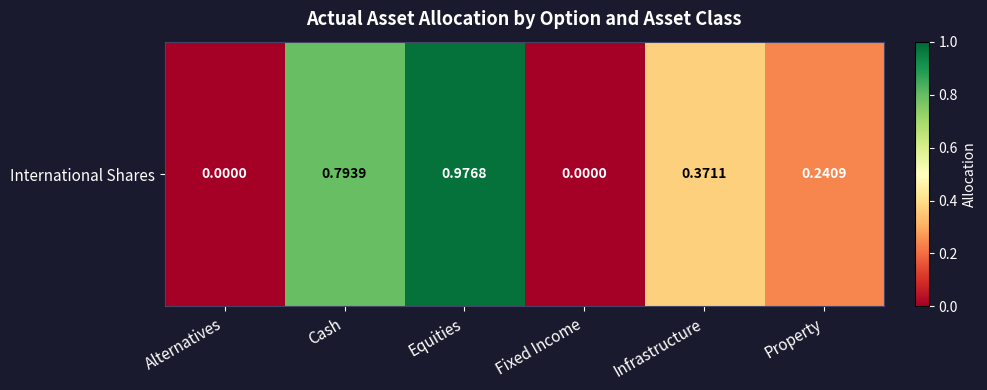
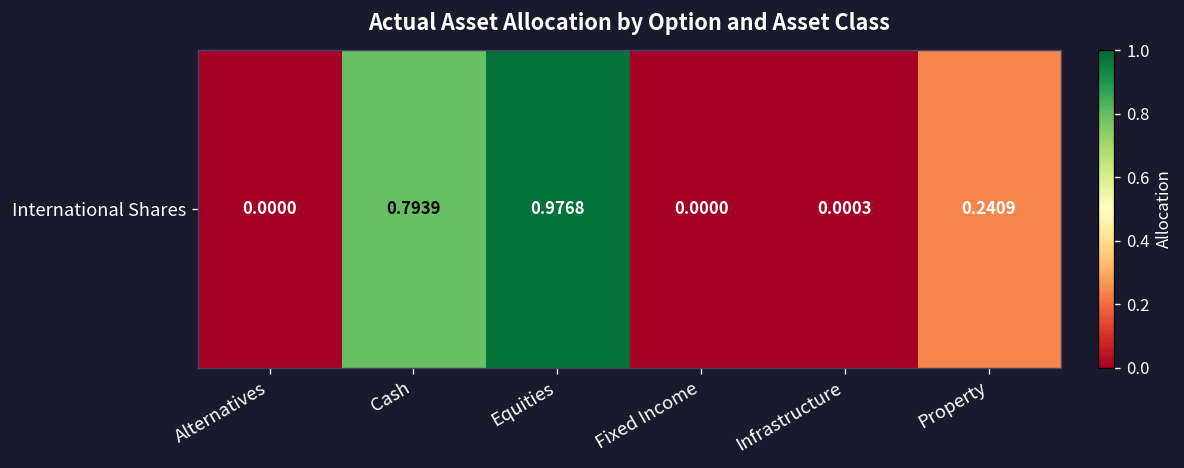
  {
    "International Shares": {
      "Alternatives": 0.0000,
      "Cash": 0.7939,
      "Equities": 0.9768,
      "Fixed Income": 0.0000,
-     "Infrastructure": 0.3711,
+     "Infrastructure": 0.0003,
      "Property": 0.2409
    }
  }
